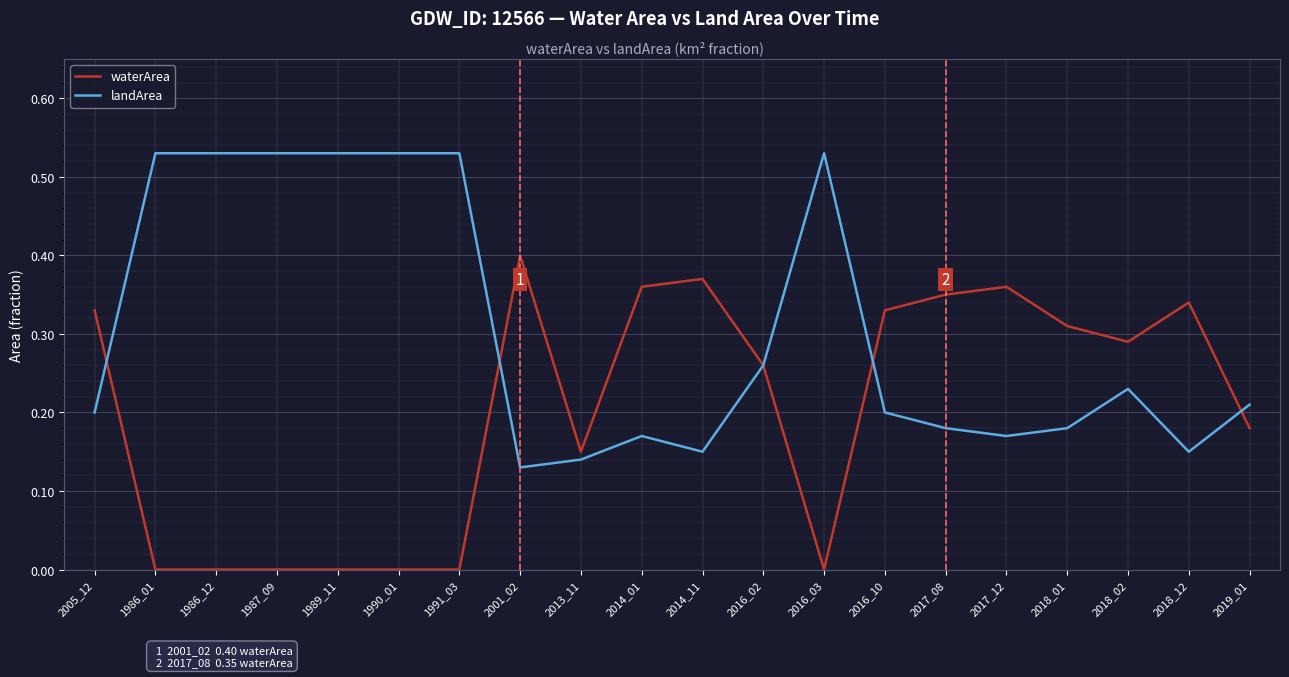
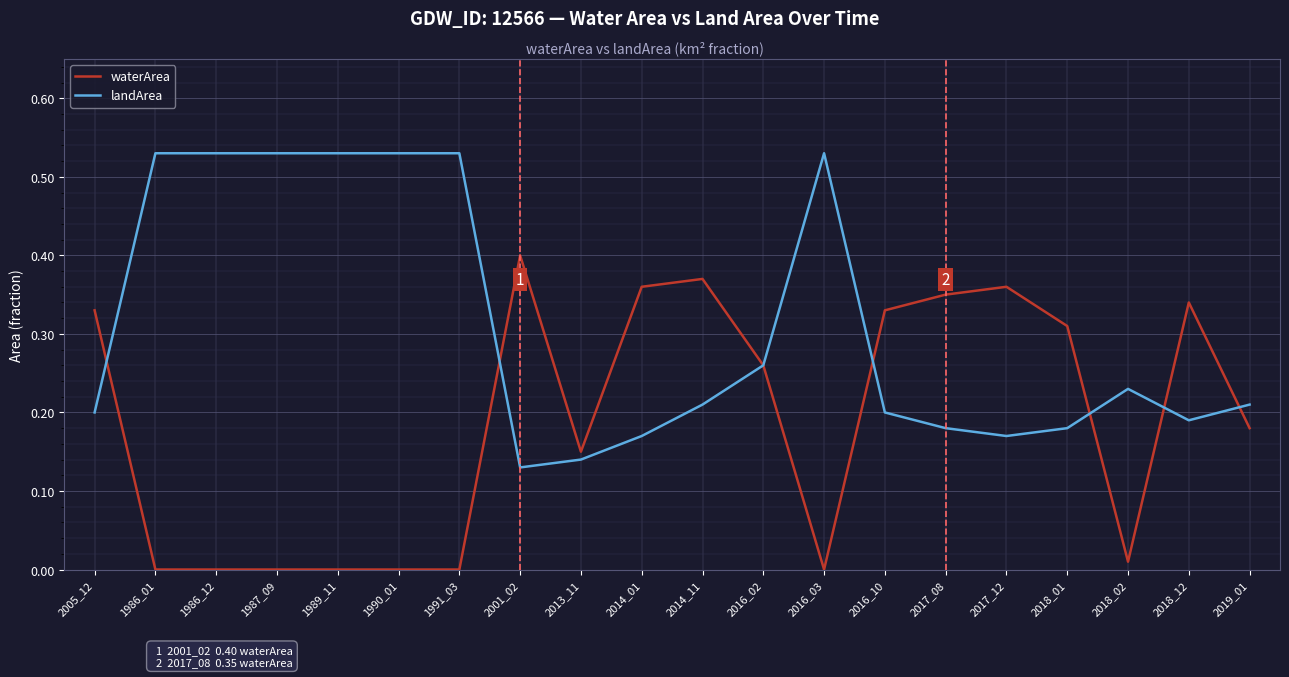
  {
    "waterArea": {
      "2005_12": 0.33,
      "1986_01": 0.00,
      "1986_12": 0.00,
      "1987_09": 0.00,
      "1989_11": 0.00,
      "1990_01": 0.00,
      "1991_03": 0.00,
      "2013_11": 0.15,
      "2014_01": 0.36,
      "2014_11": 0.37,
      "2016_03": 0.00,
      "2016_10": 0.33,
      "2017_12": 0.36,
      "2018_01": 0.31,
-     "2018_02": 0.29,
+     "2018_02": 0.01,
      "2018_12": 0.34,
      "2019_01": 0.18
    },
    "landArea": {
      "2005_12": 0.20,
      "1986_01": 0.53,
      "1986_12": 0.53,
      "1987_09": 0.53,
      "1989_11": 0.53,
      "1990_01": 0.53,
      "1991_03": 0.53,
      "2001_02": 0.13,
      "2013_11": 0.14,
      "2014_01": 0.17,
-     "2014_11": 0.15,
+     "2014_11": 0.21,
      "2016_03": 0.53,
      "2016_10": 0.20,
      "2017_08": 0.18,
      "2017_12": 0.17,
      "2018_01": 0.18,
      "2018_02": 0.23,
-     "2018_12": 0.15,
+     "2018_12": 0.19,
      "2019_01": 0.21
    }
  }
